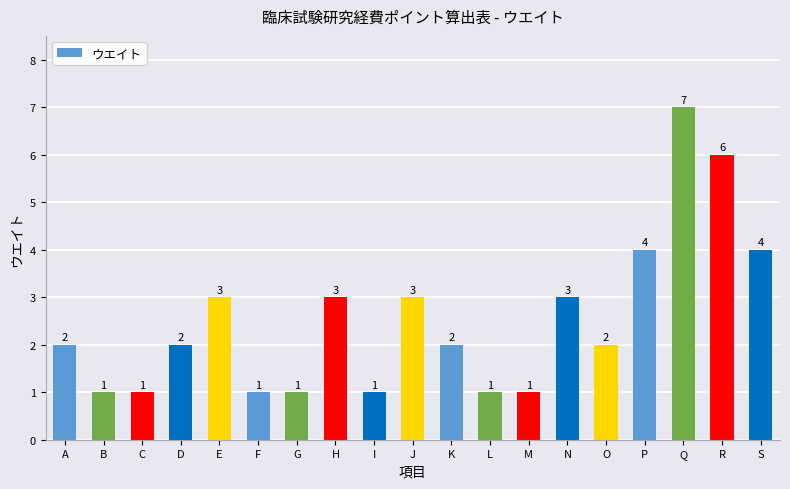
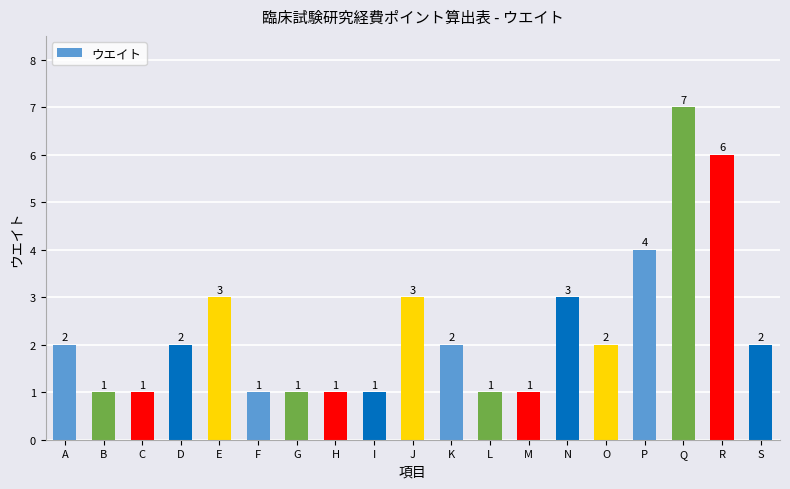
  {
    "A": 2,
    "B": 1,
    "C": 1,
    "D": 2,
    "E": 3,
    "F": 1,
    "G": 1,
-   "H": 3,
+   "H": 1,
    "I": 1,
    "J": 3,
    "K": 2,
    "L": 1,
    "M": 1,
    "N": 3,
    "O": 2,
    "P": 4,
    "Q": 7,
    "R": 6,
-   "S": 4
+   "S": 2
  }
